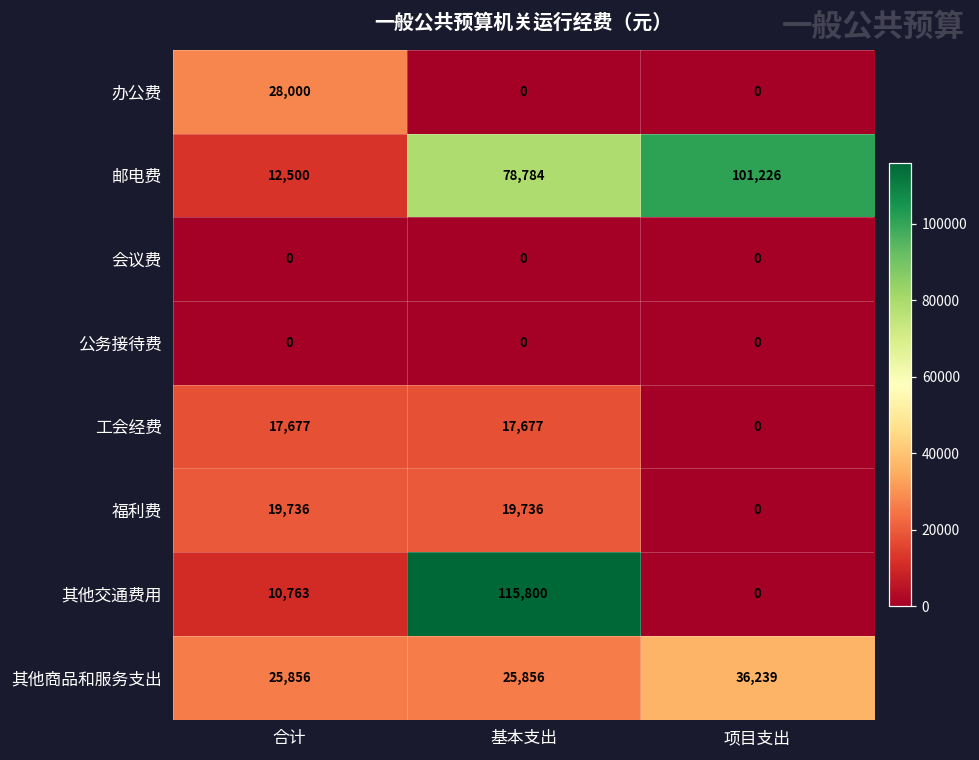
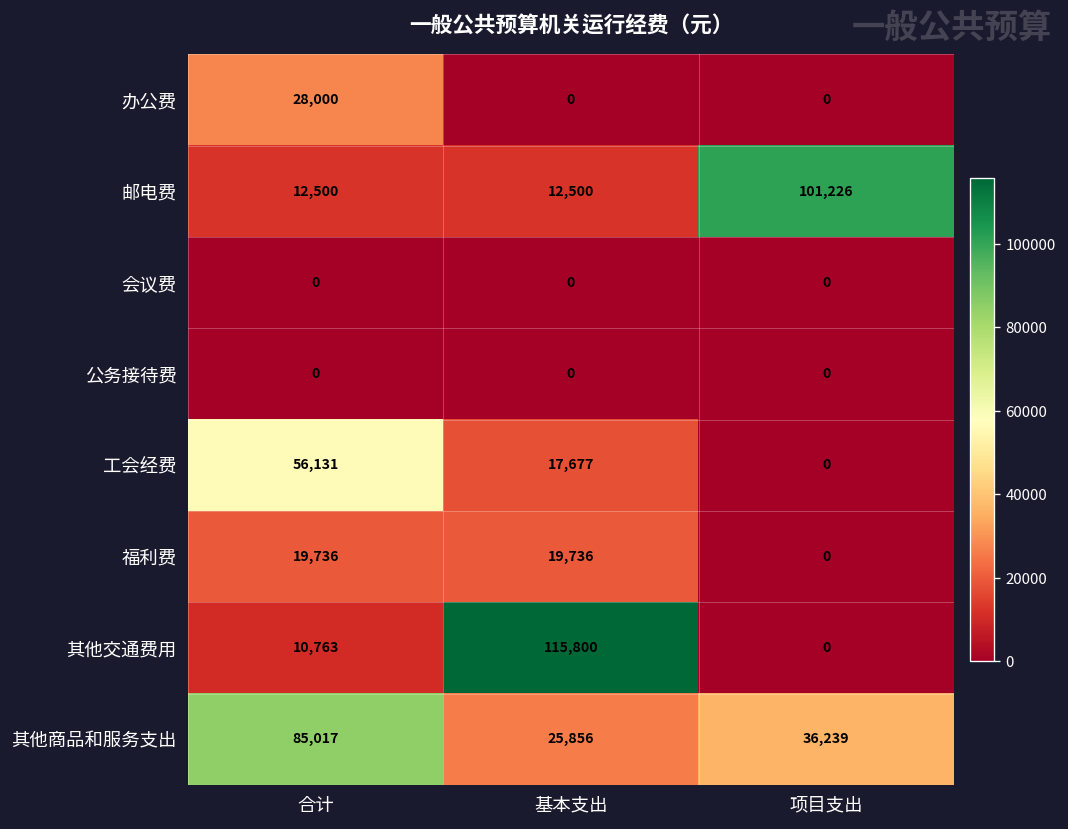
  {
    "办公费": {
      "合计": "28,000",
      "基本支出": "0",
      "项目支出": "0"
    },
    "邮电费": {
      "合计": "12,500",
-     "基本支出": "78,784",
+     "基本支出": "12,500",
      "项目支出": "101,226"
    },
    "会议费": {
      "合计": "0",
      "基本支出": "0",
      "项目支出": "0"
    },
    "公务接待费": {
      "合计": "0",
      "基本支出": "0",
      "项目支出": "0"
    },
    "工会经费": {
-     "合计": "17,677",
+     "合计": "56,131",
      "基本支出": "17,677",
      "项目支出": "0"
    },
    "福利费": {
      "合计": "19,736",
      "基本支出": "19,736",
      "项目支出": "0"
    },
    "其他交通费用": {
      "合计": "10,763",
      "基本支出": "115,800",
      "项目支出": "0"
    },
    "其他商品和服务支出": {
-     "合计": "25,856",
+     "合计": "85,017",
      "基本支出": "25,856",
      "项目支出": "36,239"
    }
  }
